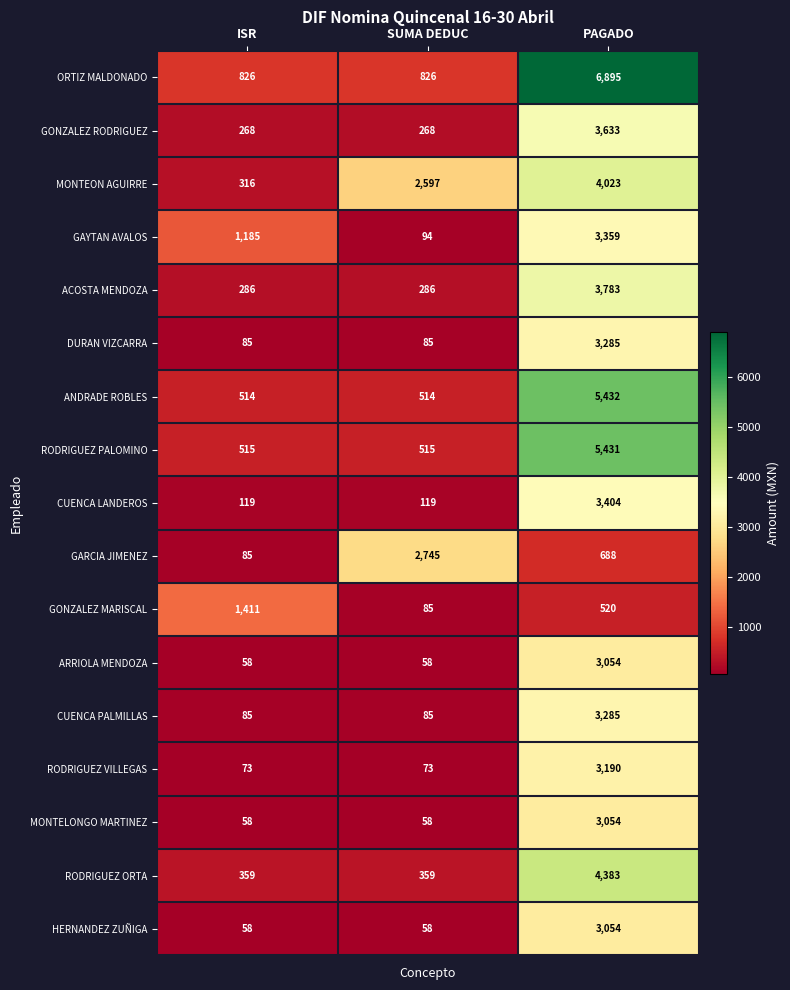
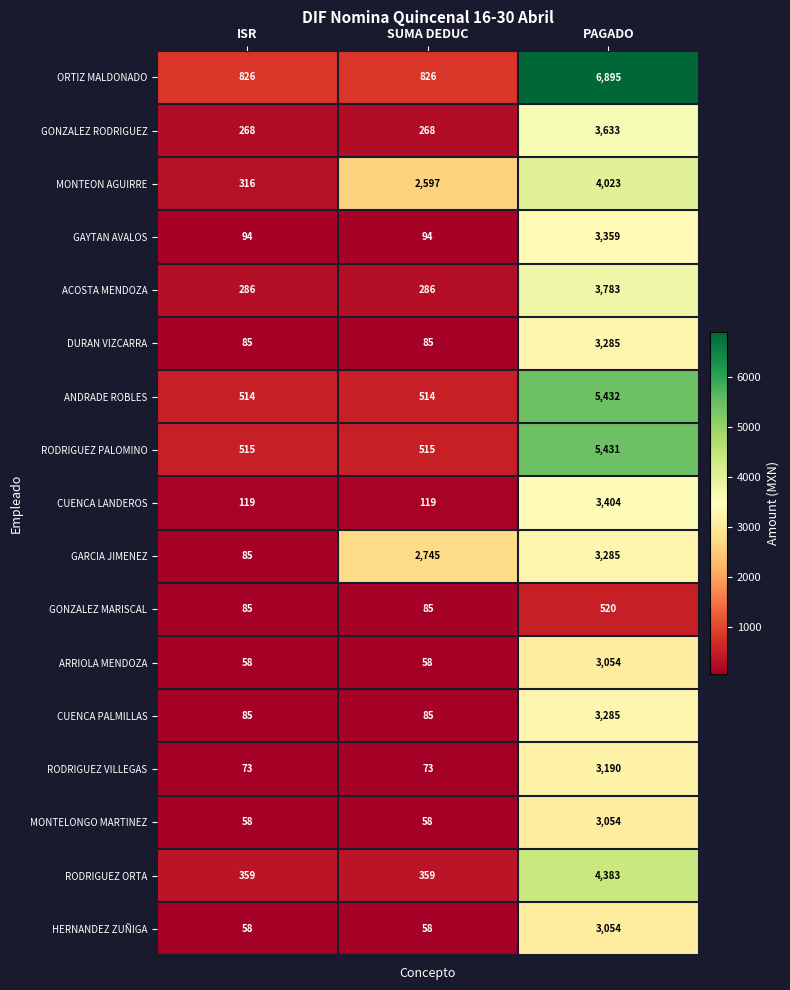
  {
    "ORTIZ MALDONADO": {
      "ISR": "826",
      "SUMA DEDUC": "826",
      "PAGADO": "6,895"
    },
    "GONZALEZ RODRIGUEZ": {
      "ISR": "268",
      "SUMA DEDUC": "268",
      "PAGADO": "3,633"
    },
    "MONTEON AGUIRRE": {
      "ISR": "316",
      "SUMA DEDUC": "2,597",
      "PAGADO": "4,023"
    },
    "GAYTAN AVALOS": {
-     "ISR": "1,185",
+     "ISR": "94",
      "SUMA DEDUC": "94",
      "PAGADO": "3,359"
    },
    "ACOSTA MENDOZA": {
      "ISR": "286",
      "SUMA DEDUC": "286",
      "PAGADO": "3,783"
    },
    "DURAN VIZCARRA": {
      "ISR": "85",
      "SUMA DEDUC": "85",
      "PAGADO": "3,285"
    },
    "ANDRADE ROBLES": {
      "ISR": "514",
      "SUMA DEDUC": "514",
      "PAGADO": "5,432"
    },
    "RODRIGUEZ PALOMINO": {
      "ISR": "515",
      "SUMA DEDUC": "515",
      "PAGADO": "5,431"
    },
    "CUENCA LANDEROS": {
      "ISR": "119",
      "SUMA DEDUC": "119",
      "PAGADO": "3,404"
    },
    "GARCIA JIMENEZ": {
      "ISR": "85",
      "SUMA DEDUC": "2,745",
-     "PAGADO": "688"
+     "PAGADO": "3,285"
    },
    "GONZALEZ MARISCAL": {
-     "ISR": "1,411",
+     "ISR": "85",
      "SUMA DEDUC": "85",
      "PAGADO": "520"
    },
    "ARRIOLA MENDOZA": {
      "ISR": "58",
      "SUMA DEDUC": "58",
      "PAGADO": "3,054"
    },
    "CUENCA PALMILLAS": {
      "ISR": "85",
      "SUMA DEDUC": "85",
      "PAGADO": "3,285"
    },
    "RODRIGUEZ VILLEGAS": {
      "ISR": "73",
      "SUMA DEDUC": "73",
      "PAGADO": "3,190"
    },
    "MONTELONGO MARTINEZ": {
      "ISR": "58",
      "SUMA DEDUC": "58",
      "PAGADO": "3,054"
    },
    "RODRIGUEZ ORTA": {
      "ISR": "359",
      "SUMA DEDUC": "359",
      "PAGADO": "4,383"
    },
    "HERNANDEZ ZUÑIGA": {
      "ISR": "58",
      "SUMA DEDUC": "58",
      "PAGADO": "3,054"
    }
  }
